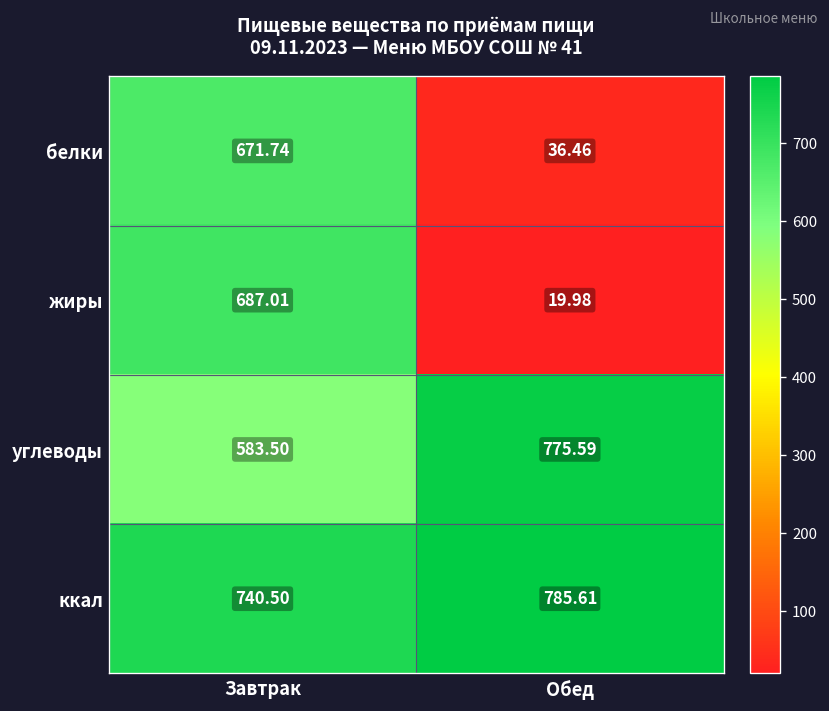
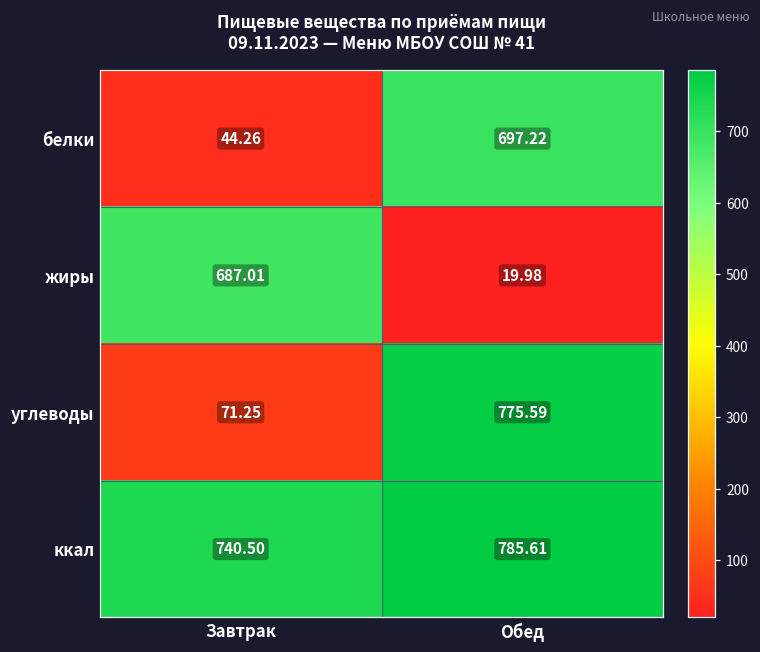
  {
    "белки": {
-     "Завтрак": 671.74,
-     "Обед": 36.46
+     "Завтрак": 44.26,
+     "Обед": 697.22
    },
    "углеводы": {
-     "Завтрак": 583.50
+     "Завтрак": 71.25
    }
  }
